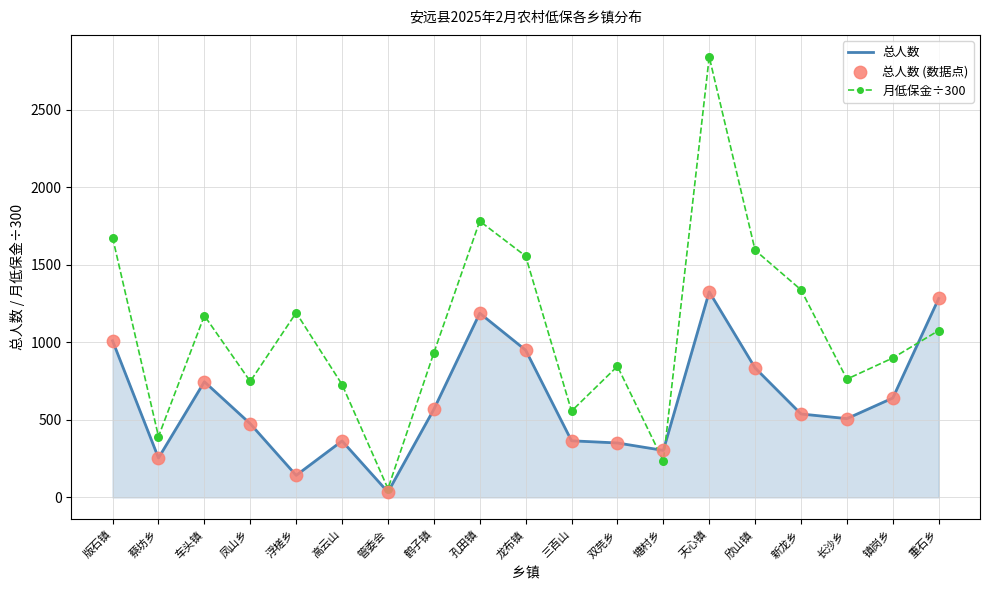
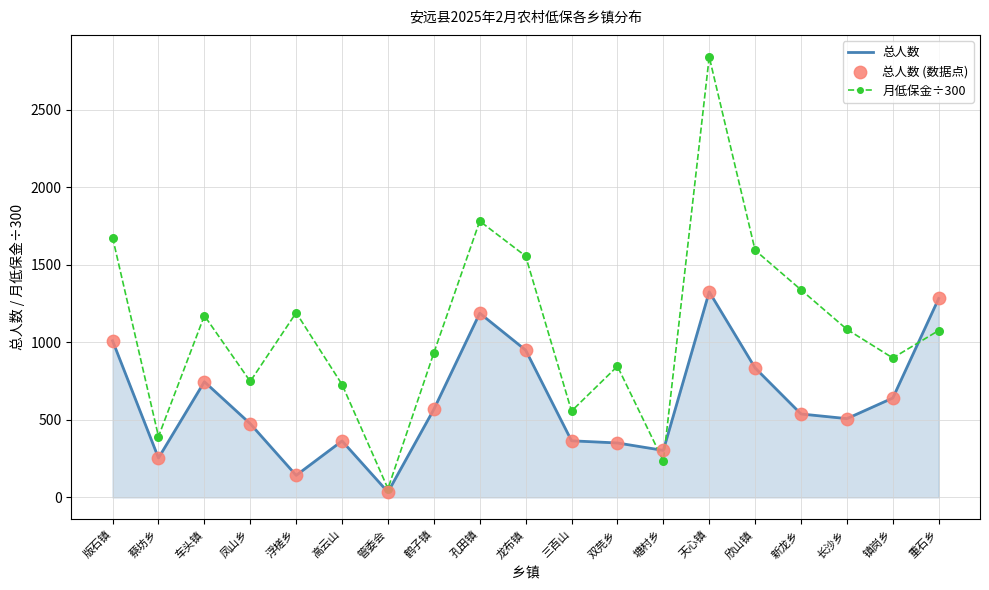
  {
    "总人数 (数据点)": {
      "版石镇": 1010,
      "蔡坊乡": 250,
      "车头镇": 750,
      "凤山乡": 480,
      "浮槎乡": 140,
      "高云山": 360,
      "管委会": 30,
      "鹤子镇": 570,
      "孔田镇": 1190,
      "龙布镇": 950,
      "三百山": 370,
      "双芫乡": 350,
      "塘村乡": 300,
      "天心镇": 1330,
      "欣山镇": 840,
      "新龙乡": 540,
      "长沙乡": 510,
      "镇岗乡": 640,
      "重石乡": 1280
    },
    "月低保金÷300": {
      "版石镇": 1680,
      "蔡坊乡": 390,
      "车头镇": 1170,
      "凤山乡": 750,
      "浮槎乡": 1190,
      "高云山": 730,
      "管委会": 60,
      "鹤子镇": 930,
      "孔田镇": 1780,
      "龙布镇": 1560,
      "三百山": 560,
      "双芫乡": 850,
      "塘村乡": 240,
      "天心镇": 2840,
      "欣山镇": 1590,
      "新龙乡": 1340,
-     "长沙乡": 760,
+     "长沙乡": 1080,
      "镇岗乡": 900,
      "重石乡": 1080
    }
  }
